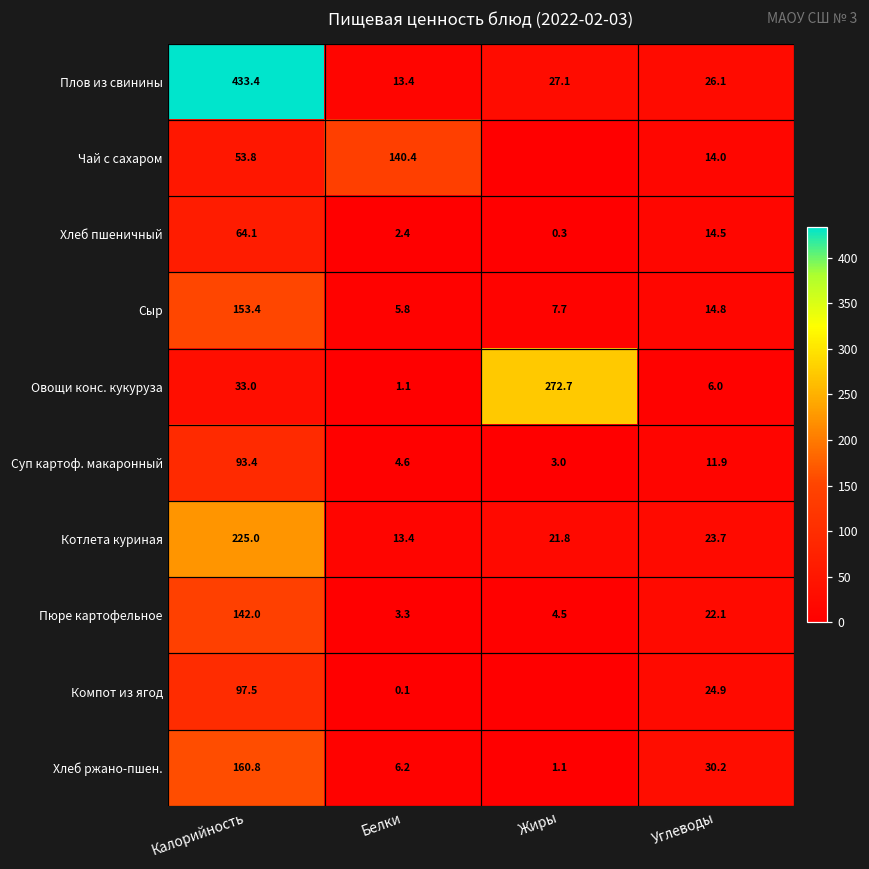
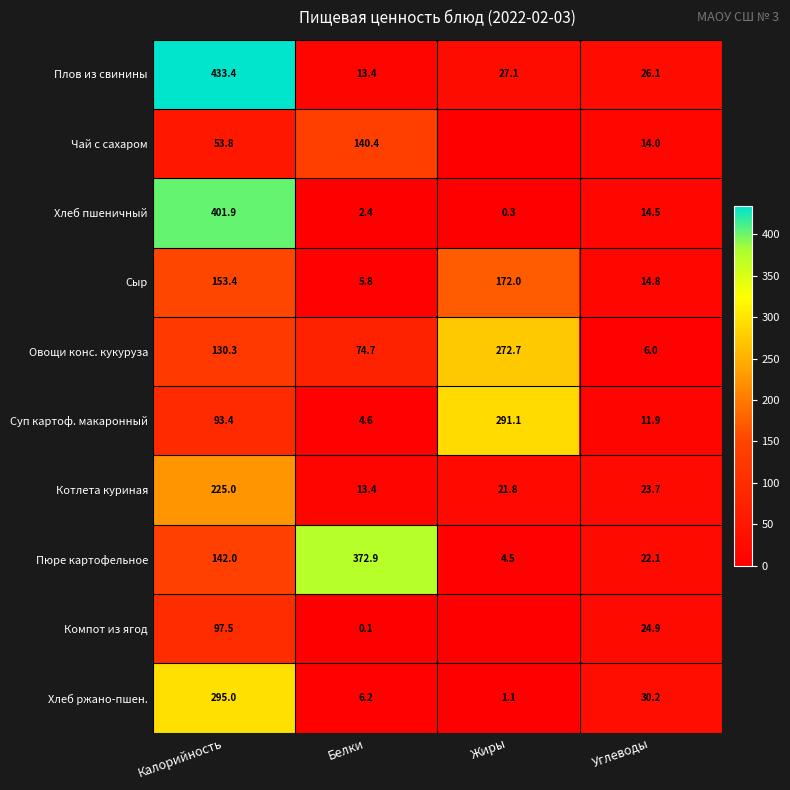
  {
    "Плов из свинины": {
      "Калорийность": 433.4,
      "Белки": 13.4,
      "Жиры": 27.1,
      "Углеводы": 26.1
    },
    "Чай с сахаром": {
      "Калорийность": 53.8,
      "Белки": 140.4,
      "Углеводы": 14.0
    },
    "Хлеб пшеничный": {
-     "Калорийность": 64.1,
+     "Калорийность": 401.9,
      "Белки": 2.4,
      "Жиры": 0.3,
      "Углеводы": 14.5
    },
    "Сыр": {
      "Калорийность": 153.4,
      "Белки": 5.8,
-     "Жиры": 7.7,
+     "Жиры": 172.0,
      "Углеводы": 14.8
    },
    "Овощи конс. кукуруза": {
-     "Калорийность": 33.0,
-     "Белки": 1.1,
+     "Калорийность": 130.3,
+     "Белки": 74.7,
      "Жиры": 272.7,
      "Углеводы": 6.0
    },
    "Суп картоф. макаронный": {
      "Калорийность": 93.4,
      "Белки": 4.6,
-     "Жиры": 3.0,
+     "Жиры": 291.1,
      "Углеводы": 11.9
    },
    "Котлета куриная": {
      "Калорийность": 225.0,
      "Белки": 13.4,
      "Жиры": 21.8,
      "Углеводы": 23.7
    },
    "Пюре картофельное": {
      "Калорийность": 142.0,
-     "Белки": 3.3,
+     "Белки": 372.9,
      "Жиры": 4.5,
      "Углеводы": 22.1
    },
    "Компот из ягод": {
      "Калорийность": 97.5,
      "Белки": 0.1,
      "Углеводы": 24.9
    },
    "Хлеб ржано-пшен.": {
-     "Калорийность": 160.8,
+     "Калорийность": 295.0,
      "Белки": 6.2,
      "Жиры": 1.1,
      "Углеводы": 30.2
    }
  }
